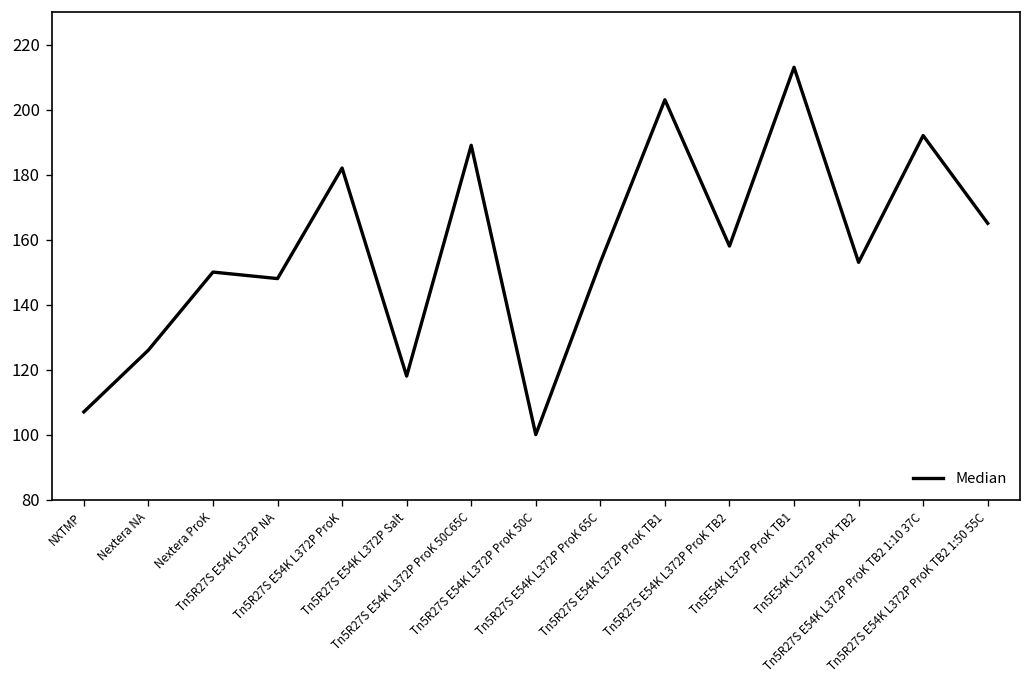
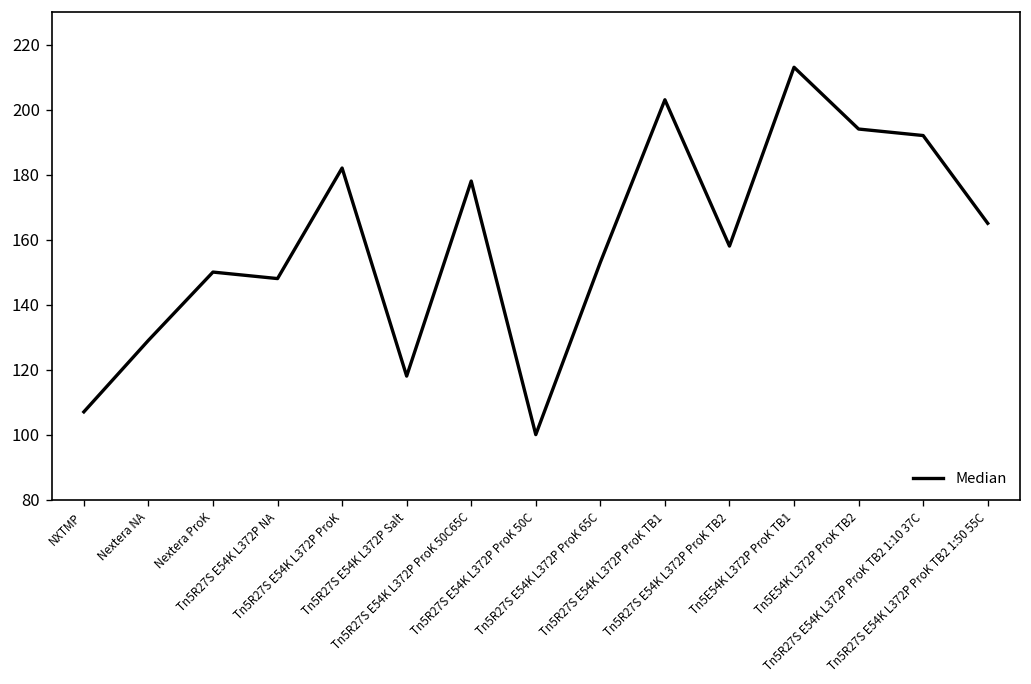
  {
    "NXTMP": 107,
-   "Nextera NA": 126,
+   "Nextera NA": 129,
    "Nextera ProK": 150,
    "Tn5R27S E54K L372P NA": 148,
    "Tn5R27S E54K L372P ProK": 182,
    "Tn5R27S E54K L372P Salt": 118,
-   "Tn5R27S E54K L372P ProK 50C65C": 189,
+   "Tn5R27S E54K L372P ProK 50C65C": 178,
    "Tn5R27S E54K L372P ProK 50C": 100,
    "Tn5R27S E54K L372P ProK 65C": 153,
    "Tn5R27S E54K L372P ProK TB1": 203,
    "Tn5R27S E54K L372P ProK TB2": 158,
    "Tn5E54K L372P ProK TB1": 213,
-   "Tn5E54K L372P ProK TB2": 153,
+   "Tn5E54K L372P ProK TB2": 194,
    "Tn5R27S E54K L372P ProK TB2 1:10 37C": 192,
    "Tn5R27S E54K L372P ProK TB2 1:50 55C": 165
  }
